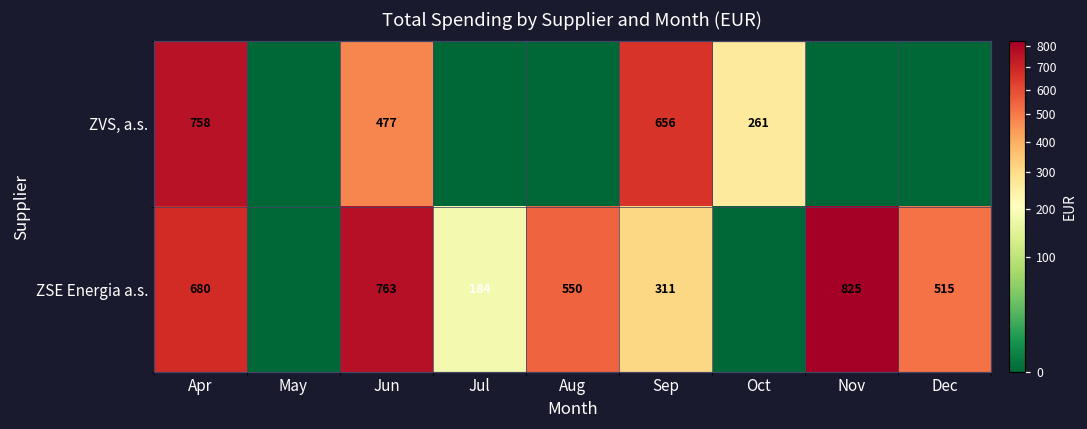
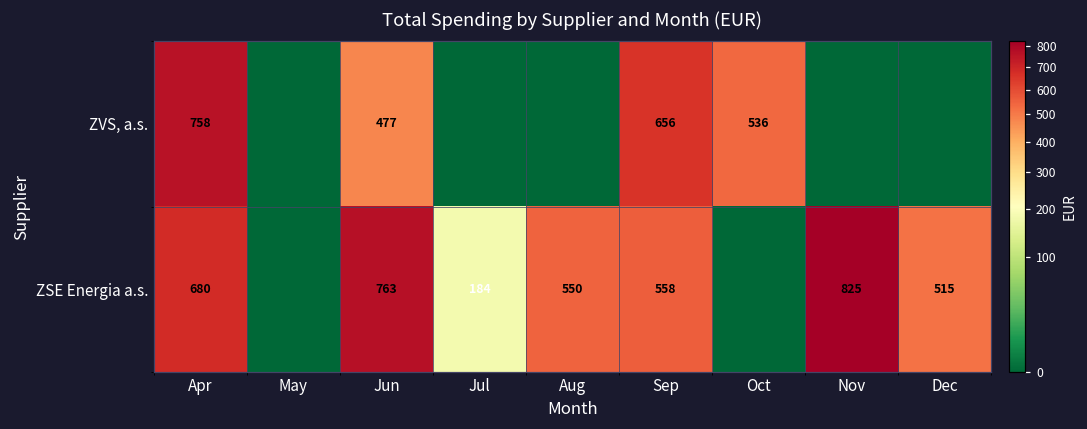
  {
    "ZVS, a.s.": {
      "Apr": 758,
      "Jun": 477,
      "Sep": 656,
-     "Oct": 261
+     "Oct": 536
    },
    "ZSE Energia a.s.": {
      "Apr": 680,
      "Jun": 763,
      "Jul": 184,
      "Aug": 550,
-     "Sep": 311,
+     "Sep": 558,
      "Nov": 825,
      "Dec": 515
    }
  }
